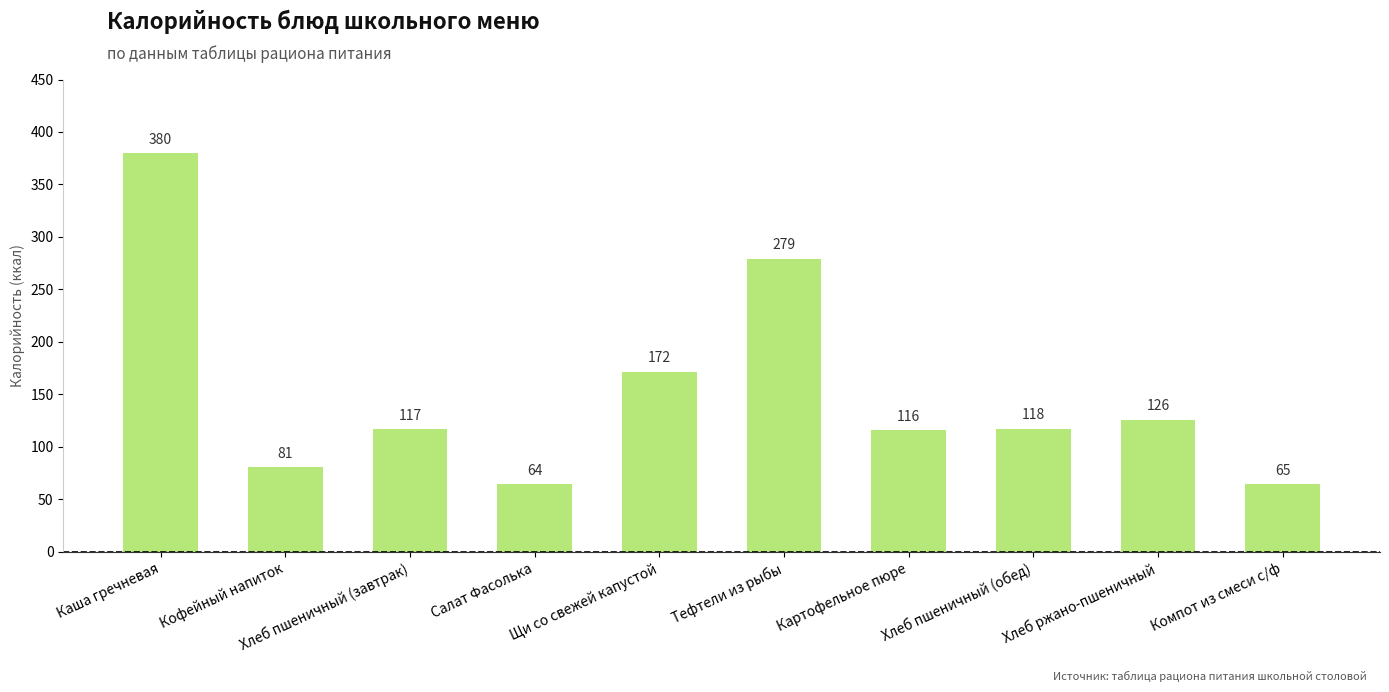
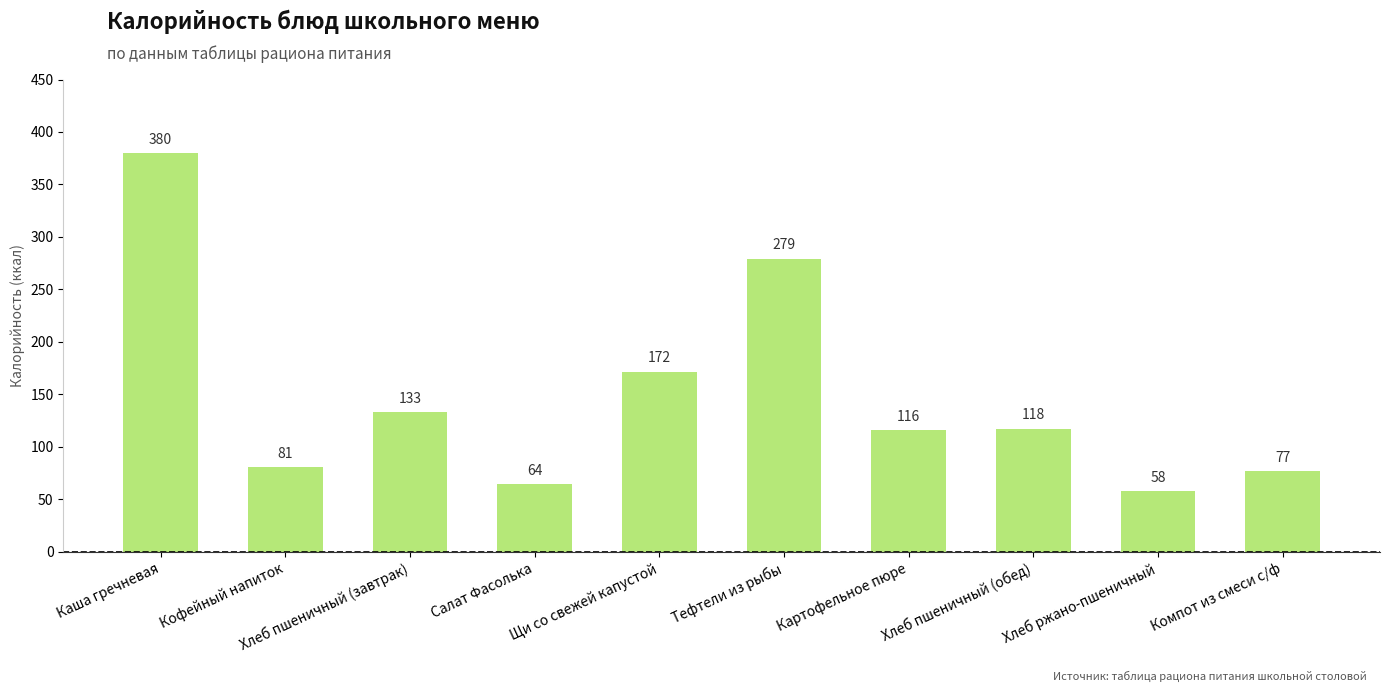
  {
    "Каша гречневая": 380,
    "Кофейный напиток": 81,
-   "Хлеб пшеничный (завтрак)": 117,
+   "Хлеб пшеничный (завтрак)": 133,
    "Салат Фасолька": 64,
    "Щи со свежей капустой": 172,
    "Тефтели из рыбы": 279,
    "Картофельное пюре": 116,
    "Хлеб пшеничный (обед)": 118,
-   "Хлеб ржано-пшеничный": 126,
-   "Компот из смеси с/ф": 65
+   "Хлеб ржано-пшеничный": 58,
+   "Компот из смеси с/ф": 77
  }
